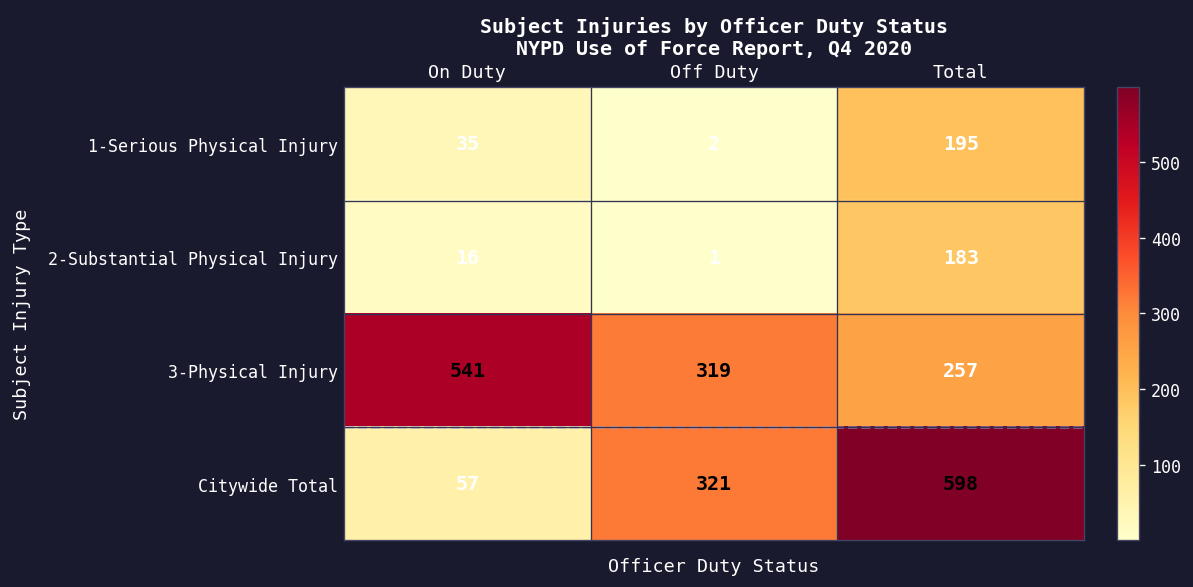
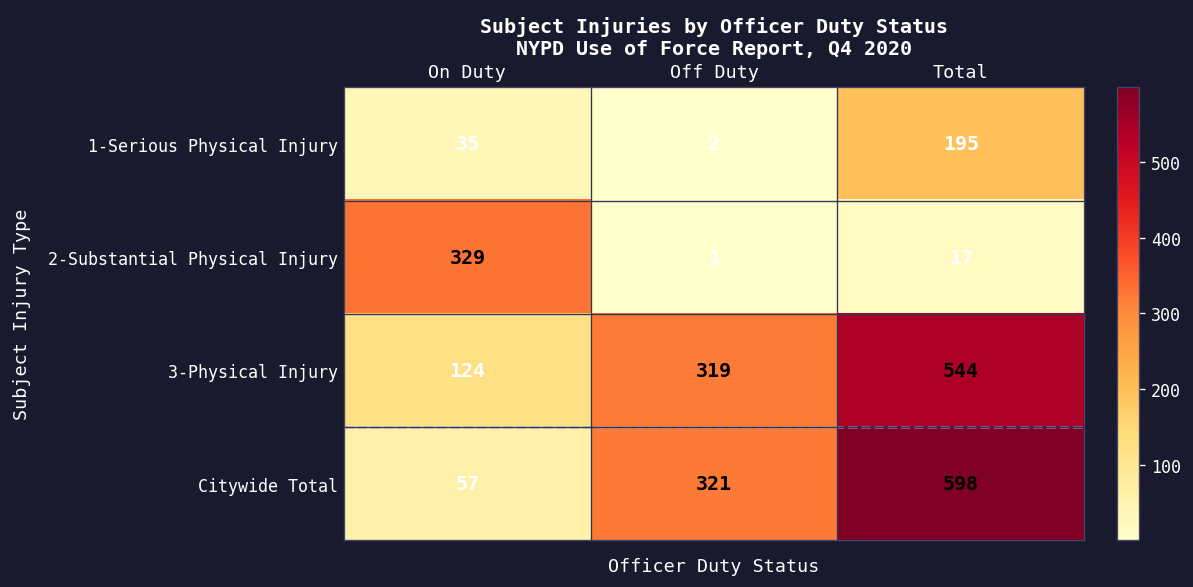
  {
    "1-Serious Physical Injury": {
      "On Duty": 35,
      "Off Duty": 2,
      "Total": 195
    },
    "2-Substantial Physical Injury": {
-     "On Duty": 16,
+     "On Duty": 329,
      "Off Duty": 1,
-     "Total": 183
+     "Total": 17
    },
    "3-Physical Injury": {
-     "On Duty": 541,
+     "On Duty": 124,
      "Off Duty": 319,
-     "Total": 257
+     "Total": 544
    },
    "Citywide Total": {
      "On Duty": 57,
      "Off Duty": 321,
      "Total": 598
    }
  }
